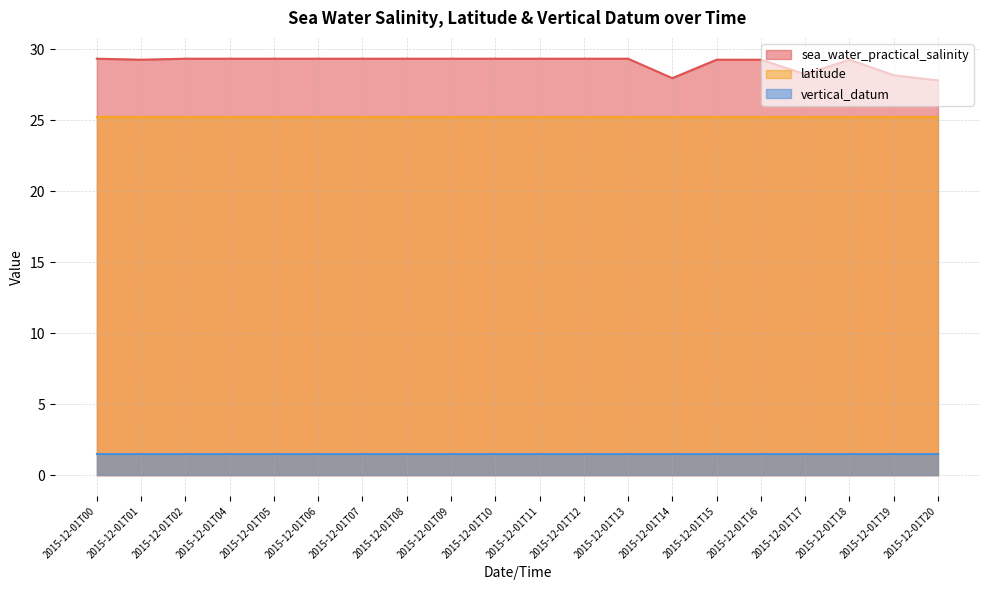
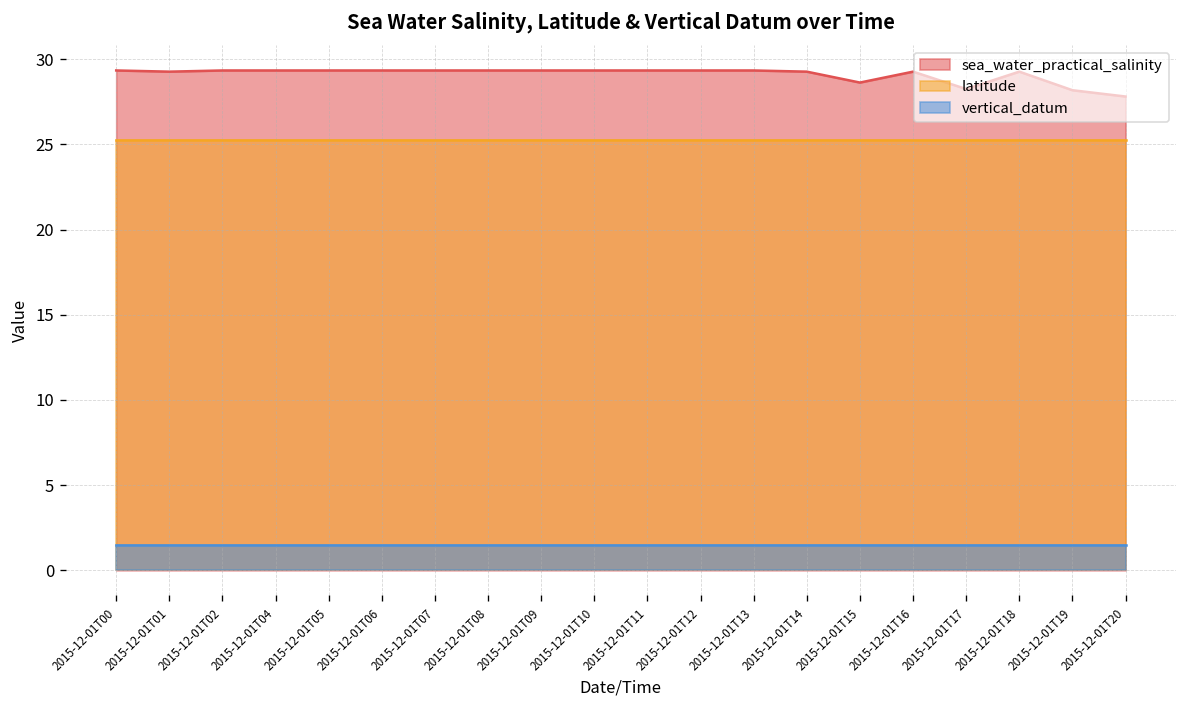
  {
    "sea_water_practical_salinity": {
      "2015-12-01T00": 29.3,
      "2015-12-01T01": 29.3,
      "2015-12-01T02": 29.3,
      "2015-12-01T04": 29.3,
      "2015-12-01T05": 29.3,
      "2015-12-01T06": 29.3,
      "2015-12-01T07": 29.3,
      "2015-12-01T08": 29.3,
      "2015-12-01T09": 29.3,
      "2015-12-01T10": 29.3,
      "2015-12-01T11": 29.3,
      "2015-12-01T12": 29.3,
      "2015-12-01T13": 29.3,
-     "2015-12-01T14": 28.0,
-     "2015-12-01T15": 29.3,
+     "2015-12-01T14": 29.3,
+     "2015-12-01T15": 28.6,
      "2015-12-01T16": 29.3
    },
    "latitude": {
      "2015-12-01T00": 25.2,
      "2015-12-01T01": 25.2,
      "2015-12-01T02": 25.2,
      "2015-12-01T04": 25.2,
      "2015-12-01T05": 25.2,
      "2015-12-01T06": 25.2,
      "2015-12-01T07": 25.2,
      "2015-12-01T08": 25.2,
      "2015-12-01T09": 25.2,
      "2015-12-01T10": 25.2,
      "2015-12-01T11": 25.2,
      "2015-12-01T12": 25.2,
      "2015-12-01T13": 25.2,
      "2015-12-01T14": 25.2,
      "2015-12-01T15": 25.2,
      "2015-12-01T16": 25.2,
      "2015-12-01T17": 25.2,
      "2015-12-01T18": 25.2,
      "2015-12-01T19": 25.2,
      "2015-12-01T20": 25.2
    },
    "vertical_datum": {
      "2015-12-01T00": 1.5,
      "2015-12-01T01": 1.5,
      "2015-12-01T02": 1.5,
      "2015-12-01T04": 1.5,
      "2015-12-01T05": 1.5,
      "2015-12-01T06": 1.5,
      "2015-12-01T07": 1.5,
      "2015-12-01T08": 1.5,
      "2015-12-01T09": 1.5,
      "2015-12-01T10": 1.5,
      "2015-12-01T11": 1.5,
      "2015-12-01T12": 1.5,
      "2015-12-01T13": 1.5,
      "2015-12-01T14": 1.5,
      "2015-12-01T15": 1.5,
      "2015-12-01T16": 1.5,
      "2015-12-01T17": 1.5,
      "2015-12-01T18": 1.5,
      "2015-12-01T19": 1.5,
      "2015-12-01T20": 1.5
    }
  }
